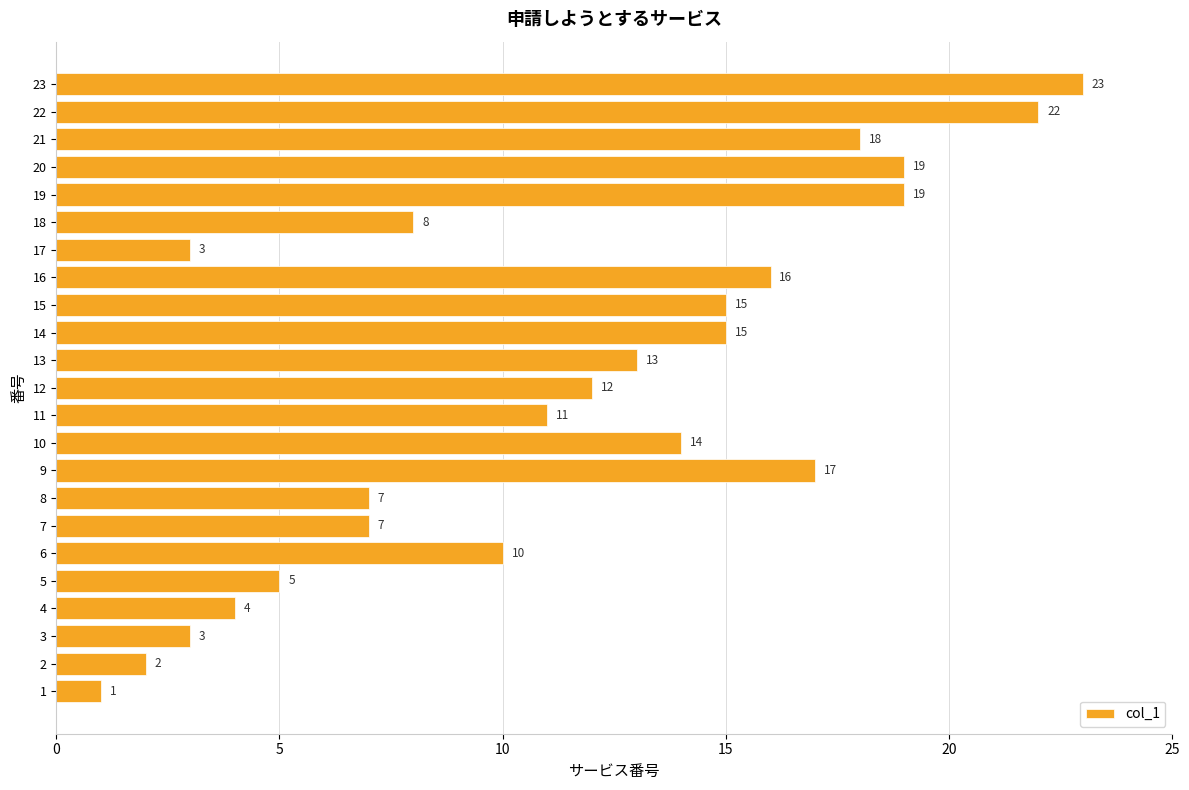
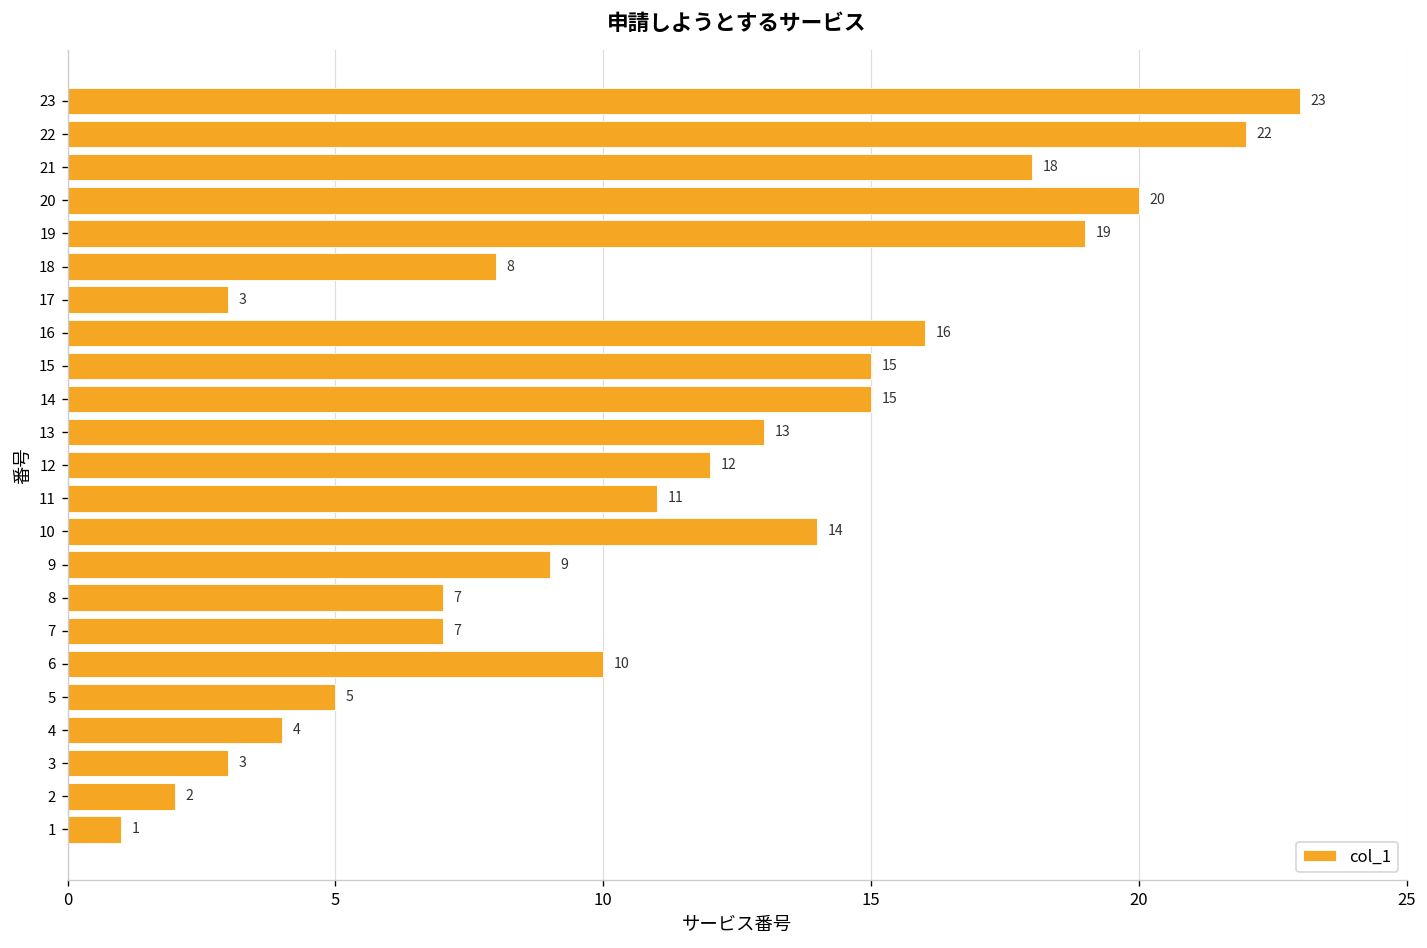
  {
    "23": 23,
    "22": 22,
    "21": 18,
-   "20": 19,
+   "20": 20,
    "19": 19,
    "18": 8,
    "17": 3,
    "16": 16,
    "15": 15,
    "14": 15,
    "13": 13,
    "12": 12,
    "11": 11,
    "10": 14,
-   "9": 17,
+   "9": 9,
    "8": 7,
    "7": 7,
    "6": 10,
    "5": 5,
    "4": 4,
    "3": 3,
    "2": 2,
    "1": 1
  }
